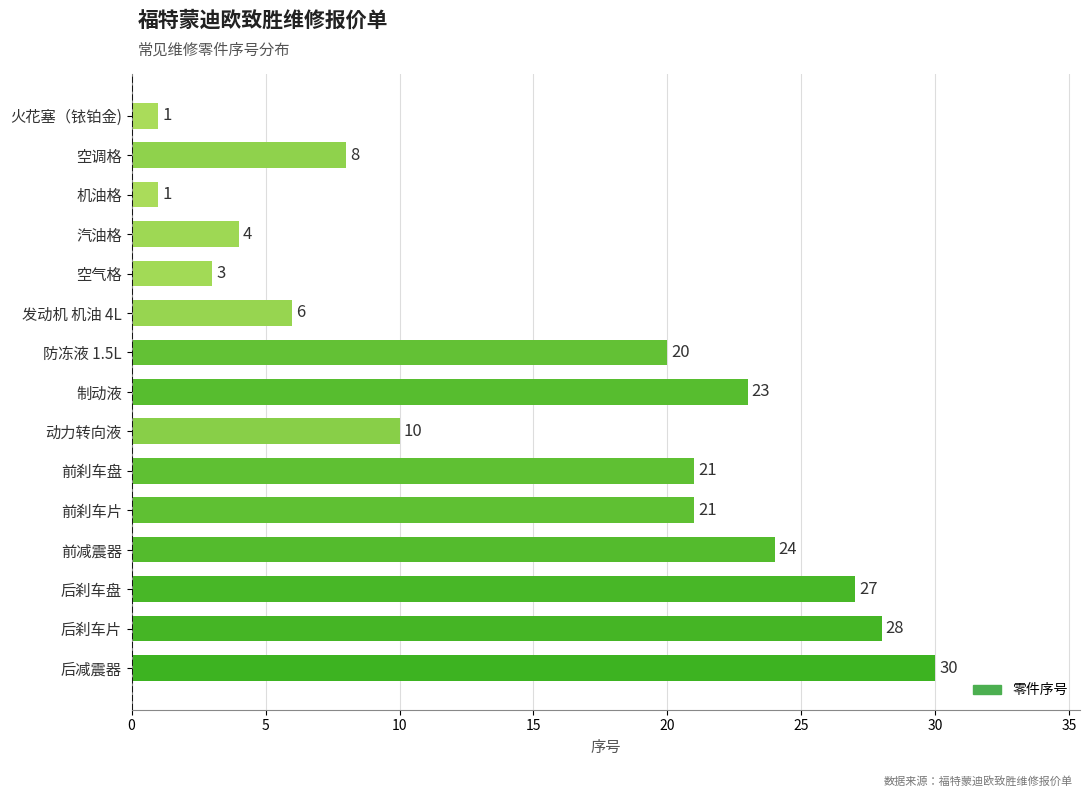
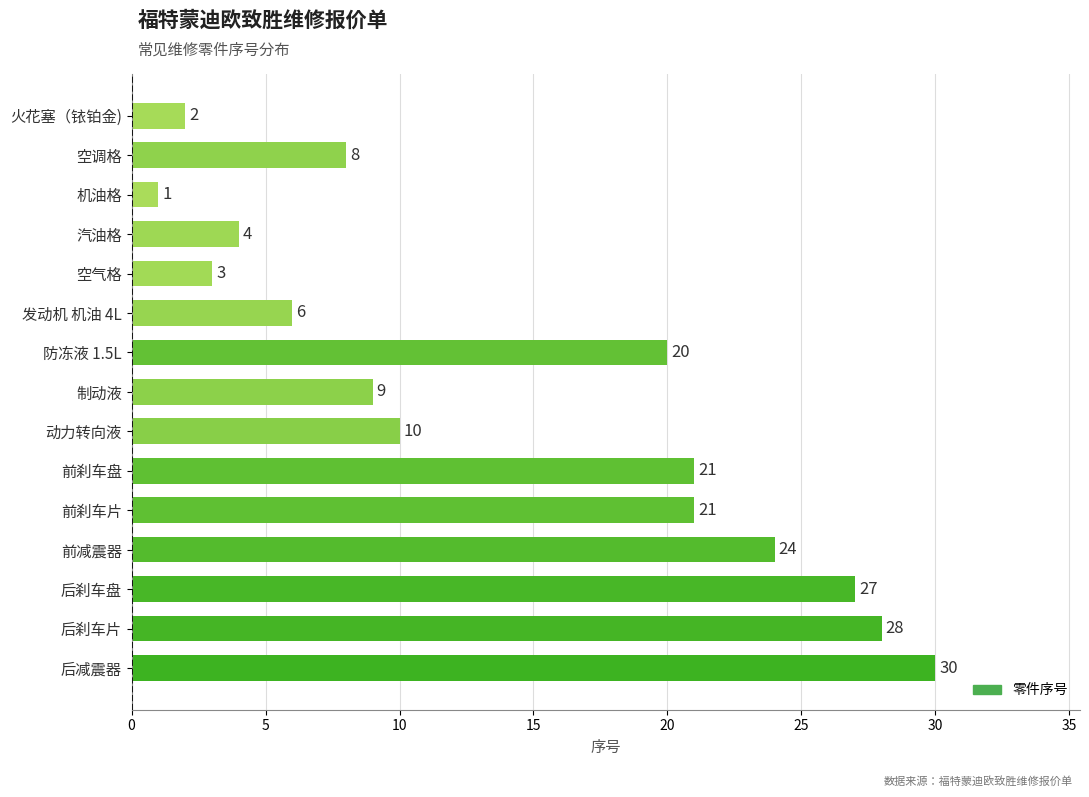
  {
-   "火花塞（铱铂金)": 1,
+   "火花塞（铱铂金)": 2,
    "空调格": 8,
    "机油格": 1,
    "汽油格": 4,
    "空气格": 3,
    "发动机 机油 4L": 6,
    "防冻液 1.5L": 20,
-   "制动液": 23,
+   "制动液": 9,
    "动力转向液": 10,
    "前刹车盘": 21,
    "前刹车片": 21,
    "前减震器": 24,
    "后刹车盘": 27,
    "后刹车片": 28,
    "后减震器": 30
  }
